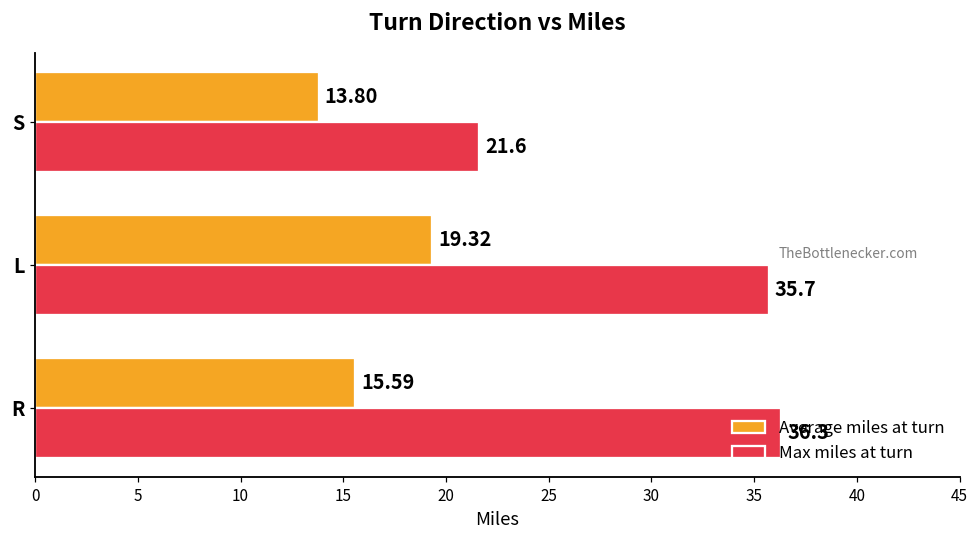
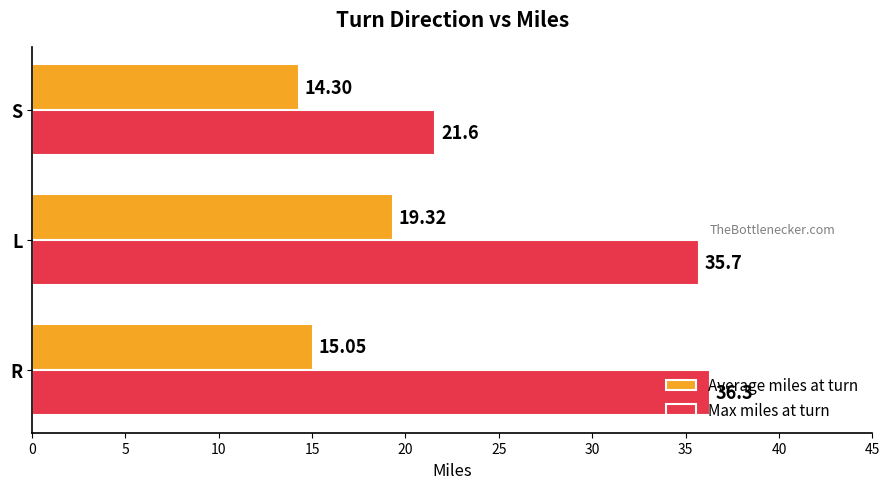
  {
    "Average miles at turn": {
-     "S": 13.80,
+     "S": 14.30,
      "L": 19.32,
-     "R": 15.59
+     "R": 15.05
    },
    "Max miles at turn": {
      "S": 21.6,
      "L": 35.7,
      "R": 36.3
    }
  }
